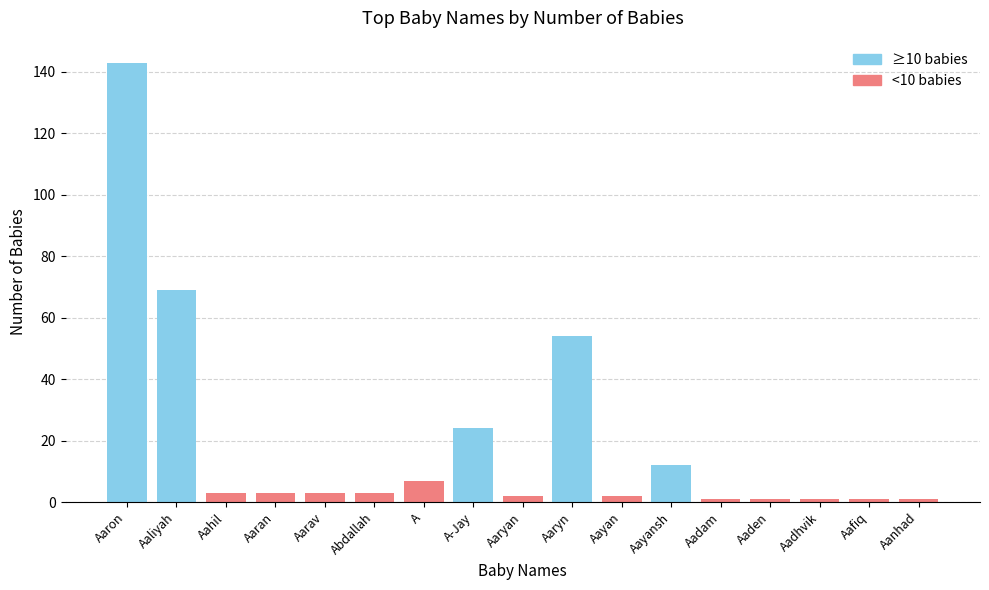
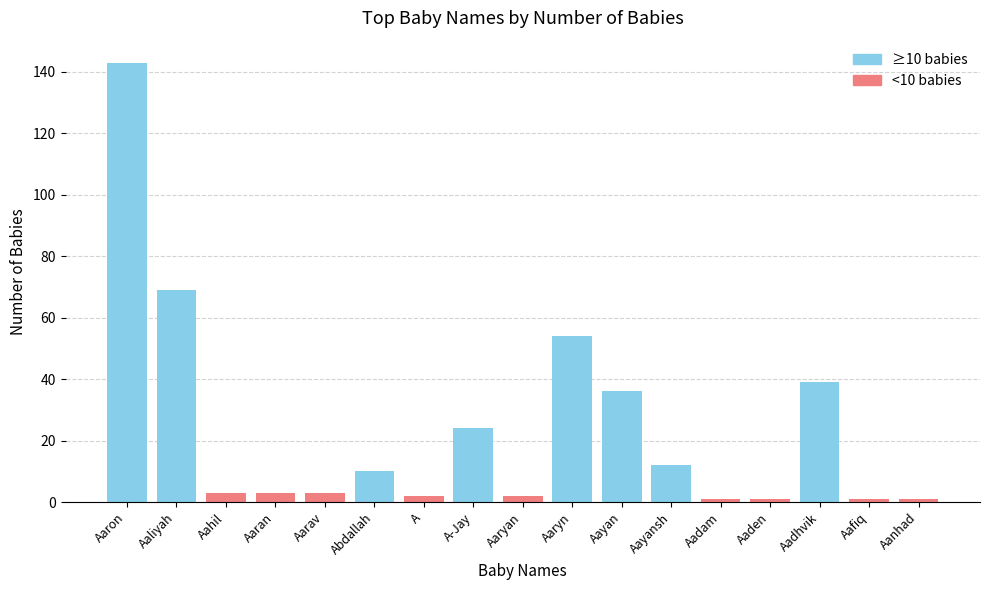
  {
    "Aaron": 143,
    "Aaliyah": 69,
    "Aahil": 3,
    "Aaran": 3,
    "Aarav": 3,
-   "Abdallah": 3,
-   "A": 7,
+   "Abdallah": 10,
+   "A": 2,
    "A-Jay": 24,
    "Aaryan": 2,
    "Aaryn": 54,
-   "Aayan": 2,
+   "Aayan": 36,
    "Aayansh": 12,
    "Aadam": 1,
    "Aaden": 1,
-   "Aadhvik": 1,
+   "Aadhvik": 39,
    "Aafiq": 1,
    "Aanhad": 1
  }
